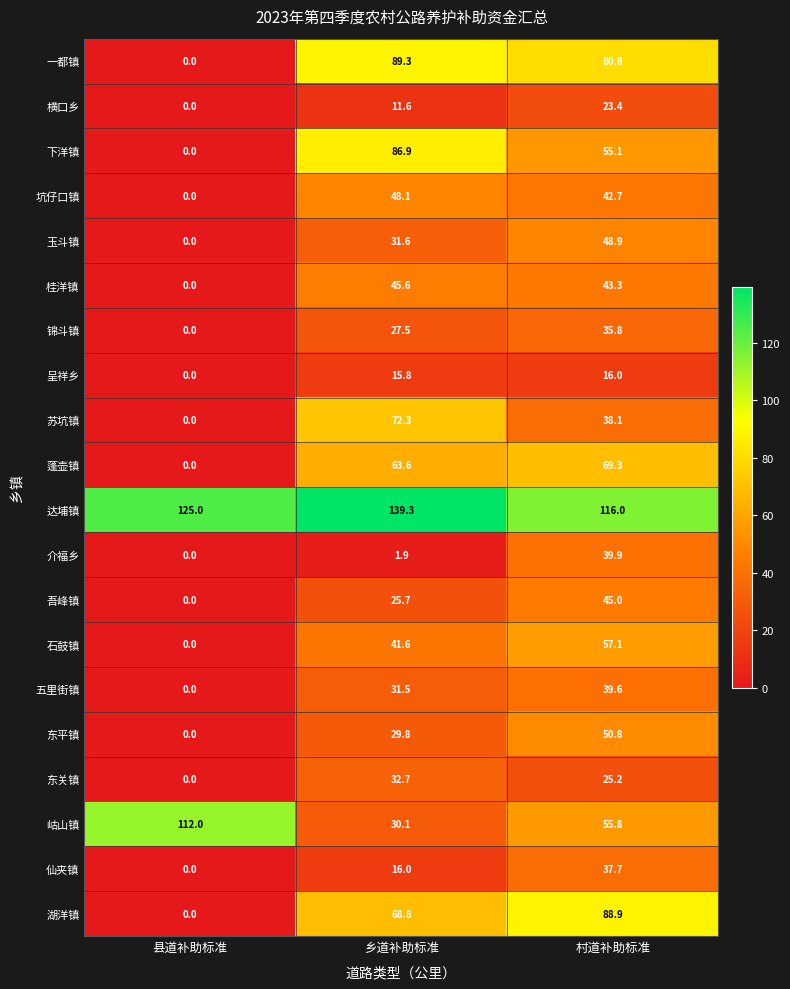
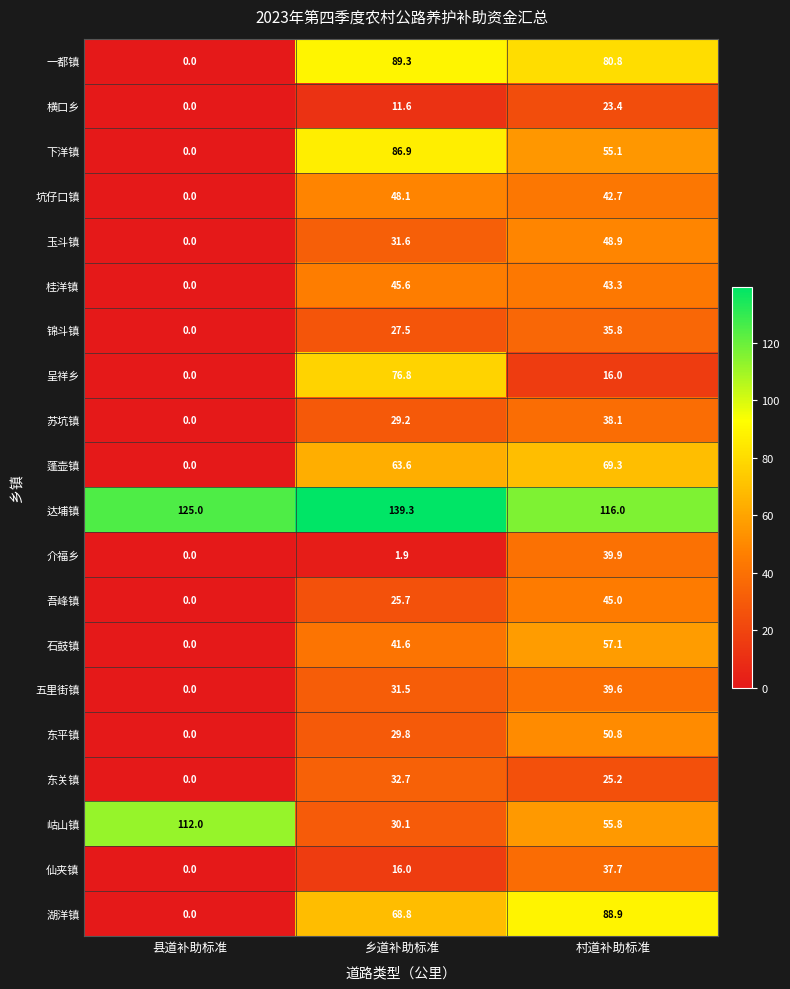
  {
    "一都镇": {
      "县道补助标准": 0.0,
      "乡道补助标准": 89.3,
      "村道补助标准": 80.8
    },
    "横口乡": {
      "县道补助标准": 0.0,
      "乡道补助标准": 11.6,
      "村道补助标准": 23.4
    },
    "下洋镇": {
      "县道补助标准": 0.0,
      "乡道补助标准": 86.9,
      "村道补助标准": 55.1
    },
    "坑仔口镇": {
      "县道补助标准": 0.0,
      "乡道补助标准": 48.1,
      "村道补助标准": 42.7
    },
    "玉斗镇": {
      "县道补助标准": 0.0,
      "乡道补助标准": 31.6,
      "村道补助标准": 48.9
    },
    "桂洋镇": {
      "县道补助标准": 0.0,
      "乡道补助标准": 45.6,
      "村道补助标准": 43.3
    },
    "锦斗镇": {
      "县道补助标准": 0.0,
      "乡道补助标准": 27.5,
      "村道补助标准": 35.8
    },
    "呈祥乡": {
      "县道补助标准": 0.0,
-     "乡道补助标准": 15.8,
+     "乡道补助标准": 76.8,
      "村道补助标准": 16.0
    },
    "苏坑镇": {
      "县道补助标准": 0.0,
-     "乡道补助标准": 72.3,
+     "乡道补助标准": 29.2,
      "村道补助标准": 38.1
    },
    "蓬壶镇": {
      "县道补助标准": 0.0,
      "乡道补助标准": 63.6,
      "村道补助标准": 69.3
    },
    "达埔镇": {
      "县道补助标准": 125.0,
      "乡道补助标准": 139.3,
      "村道补助标准": 116.0
    },
    "介福乡": {
      "县道补助标准": 0.0,
      "乡道补助标准": 1.9,
      "村道补助标准": 39.9
    },
    "吾峰镇": {
      "县道补助标准": 0.0,
      "乡道补助标准": 25.7,
      "村道补助标准": 45.0
    },
    "石鼓镇": {
      "县道补助标准": 0.0,
      "乡道补助标准": 41.6,
      "村道补助标准": 57.1
    },
    "五里街镇": {
      "县道补助标准": 0.0,
      "乡道补助标准": 31.5,
      "村道补助标准": 39.6
    },
    "东平镇": {
      "县道补助标准": 0.0,
      "乡道补助标准": 29.8,
      "村道补助标准": 50.8
    },
    "东关镇": {
      "县道补助标准": 0.0,
      "乡道补助标准": 32.7,
      "村道补助标准": 25.2
    },
    "岵山镇": {
      "县道补助标准": 112.0,
      "乡道补助标准": 30.1,
      "村道补助标准": 55.8
    },
    "仙夹镇": {
      "县道补助标准": 0.0,
      "乡道补助标准": 16.0,
      "村道补助标准": 37.7
    },
    "湖洋镇": {
      "县道补助标准": 0.0,
      "乡道补助标准": 68.8,
      "村道补助标准": 88.9
    }
  }
